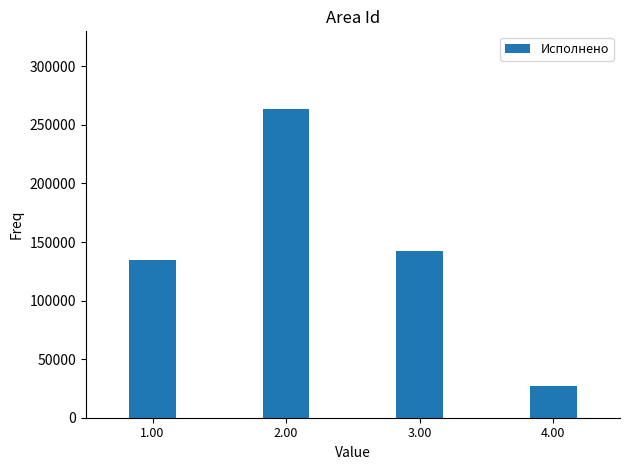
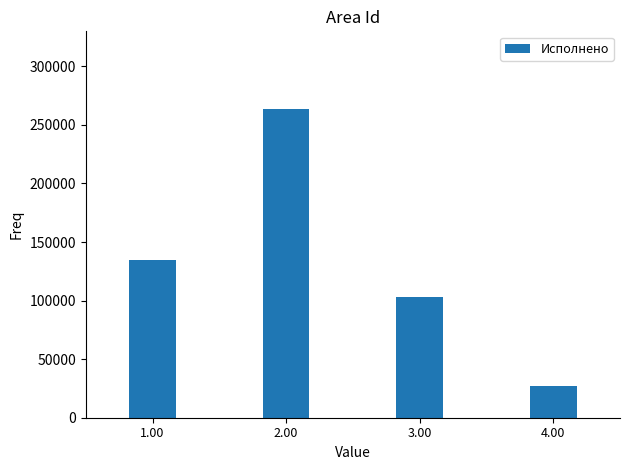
  {
    "1.00": 135000,
    "2.00": 264000,
-   "3.00": 142000,
+   "3.00": 103000,
    "4.00": 27000
  }
